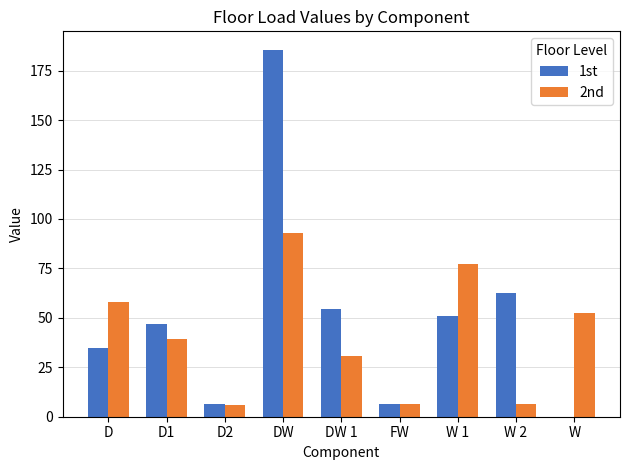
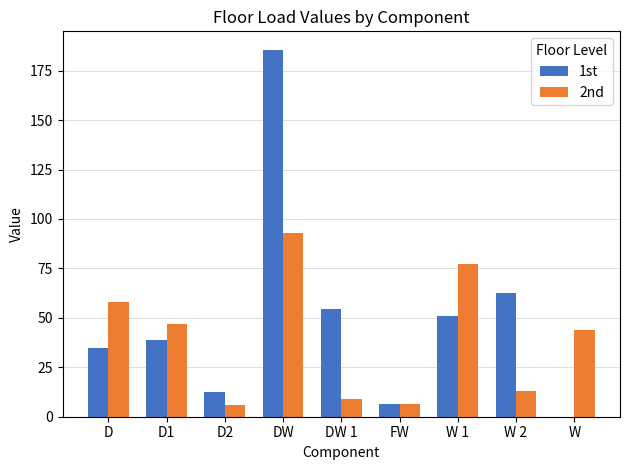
  {
    "1st": {
      "D": 35,
-     "D1": 47,
-     "D2": 7,
+     "D1": 39,
+     "D2": 13,
      "DW": 186,
      "DW 1": 55,
      "FW": 6,
      "W 1": 51,
      "W 2": 63,
      "W": 0
    },
    "2nd": {
      "D": 58,
-     "D1": 39,
+     "D1": 47,
      "D2": 6,
      "DW": 93,
-     "DW 1": 31,
+     "DW 1": 9,
      "FW": 6,
      "W 1": 77,
-     "W 2": 6,
-     "W": 53
+     "W 2": 13,
+     "W": 44
    }
  }
